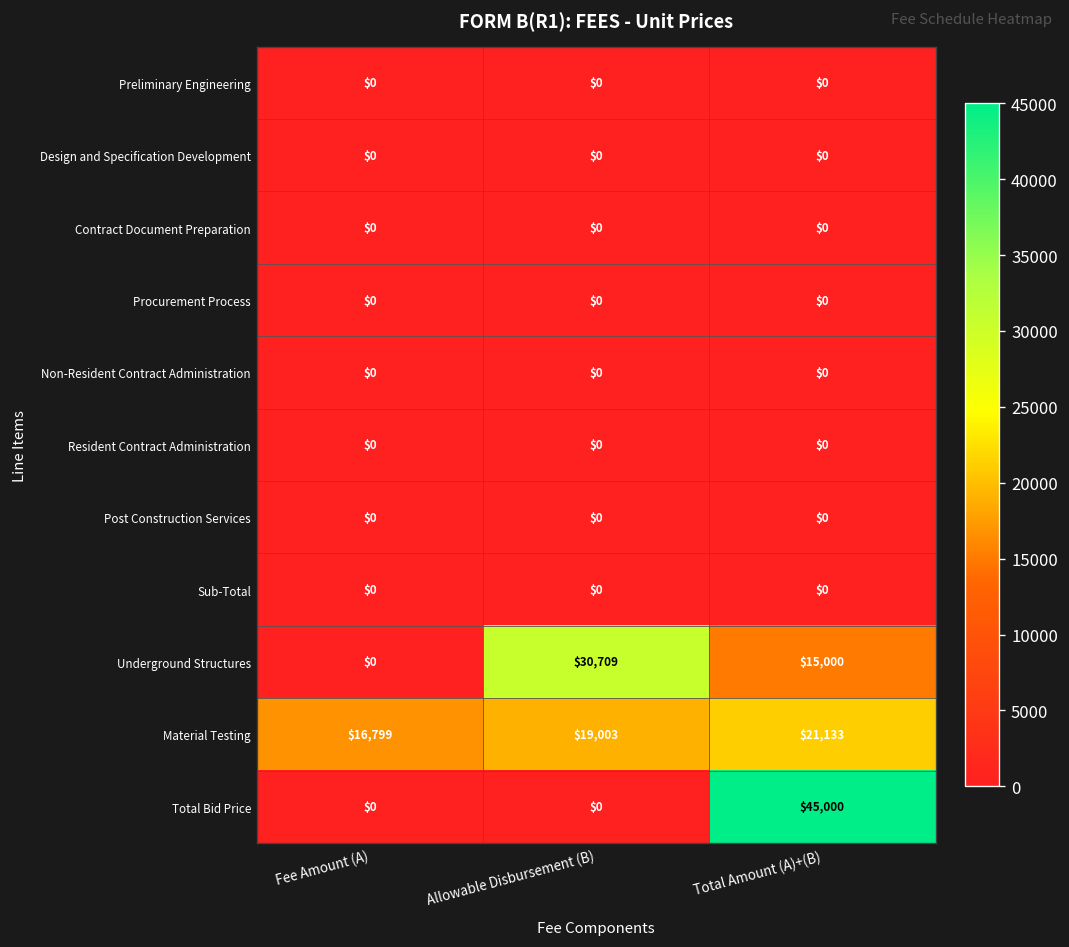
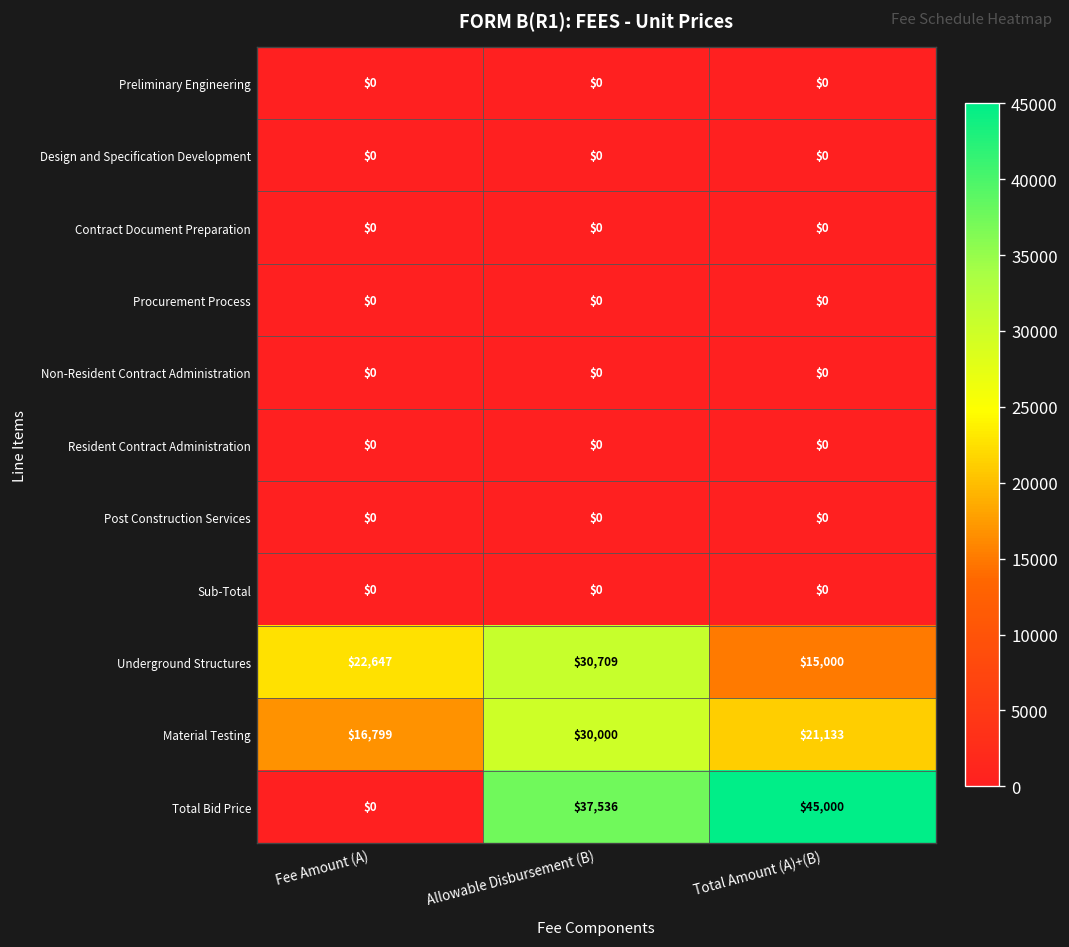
  {
    "Preliminary Engineering": {
      "Fee Amount (A)": "$0",
      "Allowable Disbursement (B)": "$0",
      "Total Amount (A)+(B)": "$0"
    },
    "Design and Specification Development": {
      "Fee Amount (A)": "$0",
      "Allowable Disbursement (B)": "$0",
      "Total Amount (A)+(B)": "$0"
    },
    "Contract Document Preparation": {
      "Fee Amount (A)": "$0",
      "Allowable Disbursement (B)": "$0",
      "Total Amount (A)+(B)": "$0"
    },
    "Procurement Process": {
      "Fee Amount (A)": "$0",
      "Allowable Disbursement (B)": "$0",
      "Total Amount (A)+(B)": "$0"
    },
    "Non-Resident Contract Administration": {
      "Fee Amount (A)": "$0",
      "Allowable Disbursement (B)": "$0",
      "Total Amount (A)+(B)": "$0"
    },
    "Resident Contract Administration": {
      "Fee Amount (A)": "$0",
      "Allowable Disbursement (B)": "$0",
      "Total Amount (A)+(B)": "$0"
    },
    "Post Construction Services": {
      "Fee Amount (A)": "$0",
      "Allowable Disbursement (B)": "$0",
      "Total Amount (A)+(B)": "$0"
    },
    "Sub-Total": {
      "Fee Amount (A)": "$0",
      "Allowable Disbursement (B)": "$0",
      "Total Amount (A)+(B)": "$0"
    },
    "Underground Structures": {
-     "Fee Amount (A)": "$0",
+     "Fee Amount (A)": "$22,647",
      "Allowable Disbursement (B)": "$30,709",
      "Total Amount (A)+(B)": "$15,000"
    },
    "Material Testing": {
      "Fee Amount (A)": "$16,799",
-     "Allowable Disbursement (B)": "$19,003",
+     "Allowable Disbursement (B)": "$30,000",
      "Total Amount (A)+(B)": "$21,133"
    },
    "Total Bid Price": {
      "Fee Amount (A)": "$0",
-     "Allowable Disbursement (B)": "$0",
+     "Allowable Disbursement (B)": "$37,536",
      "Total Amount (A)+(B)": "$45,000"
    }
  }
